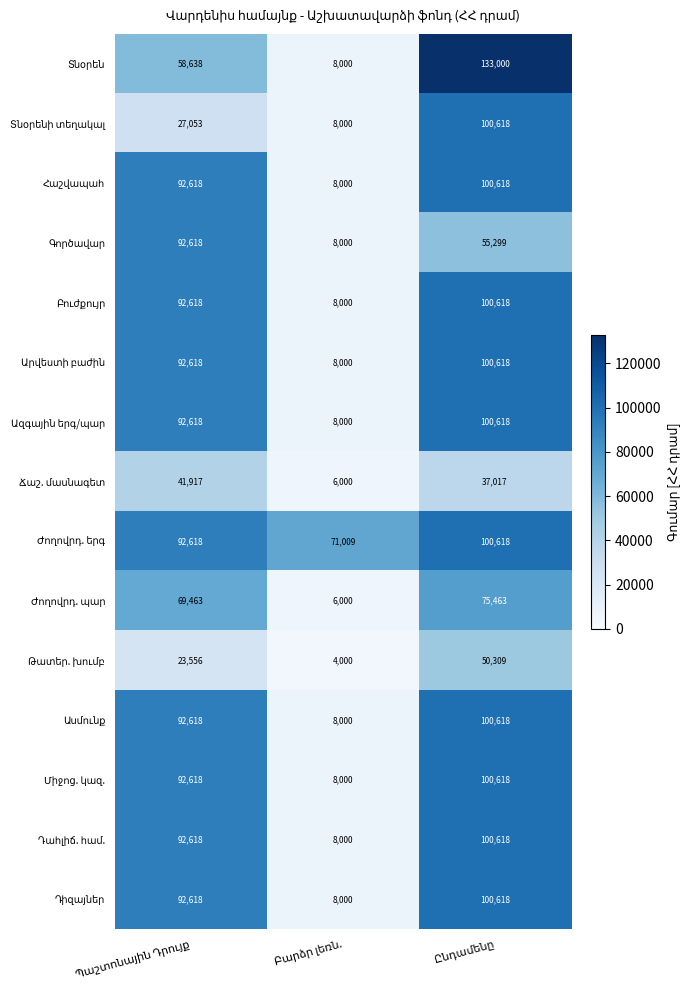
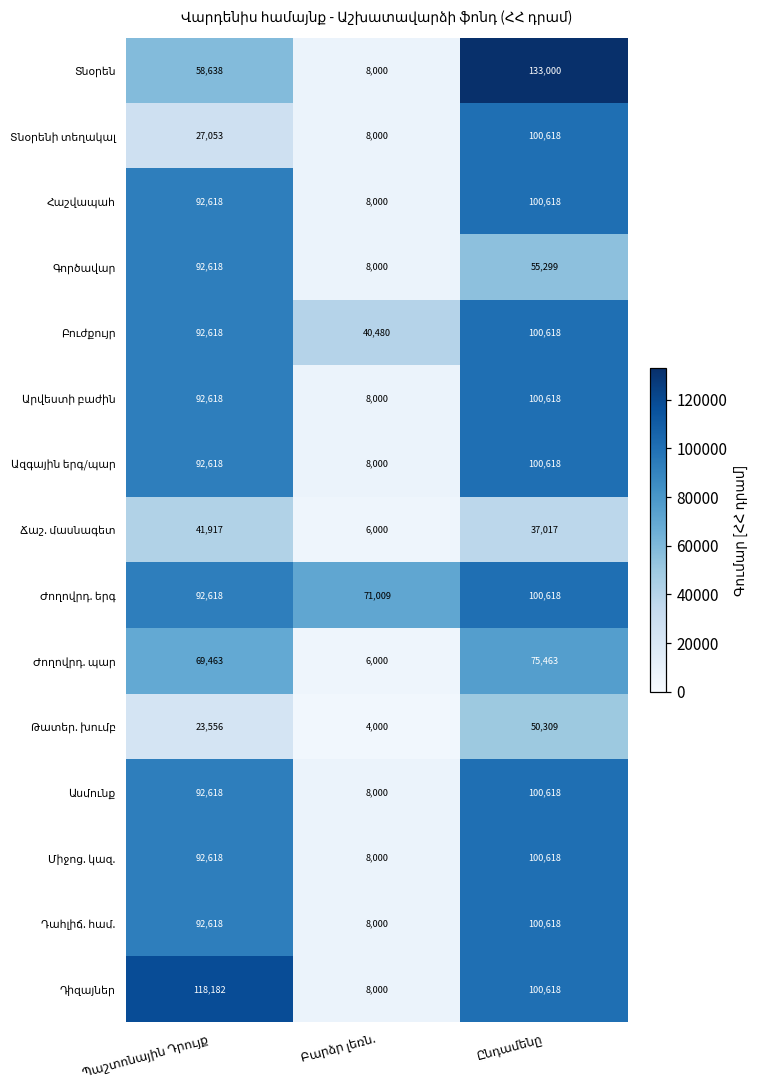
  {
    "Տնօրեն": {
      "Պաշտոնային Դրույք": "58,638",
      "Բարձր լեռն.": "8,000",
      "Ընդամենը": "133,000"
    },
    "Տնօրենի տեղակալ": {
      "Պաշտոնային Դրույք": "27,053",
      "Բարձր լեռն.": "8,000",
      "Ընդամենը": "100,618"
    },
    "Հաշվապահ": {
      "Պաշտոնային Դրույք": "92,618",
      "Բարձր լեռն.": "8,000",
      "Ընդամենը": "100,618"
    },
    "Գործավար": {
      "Պաշտոնային Դրույք": "92,618",
      "Բարձր լեռն.": "8,000",
      "Ընդամենը": "55,299"
    },
    "Բուժքույր": {
      "Պաշտոնային Դրույք": "92,618",
-     "Բարձր լեռն.": "8,000",
+     "Բարձր լեռն.": "40,480",
      "Ընդամենը": "100,618"
    },
    "Արվեստի բաժին": {
      "Պաշտոնային Դրույք": "92,618",
      "Բարձր լեռն.": "8,000",
      "Ընդամենը": "100,618"
    },
    "Ազգային երգ/պար": {
      "Պաշտոնային Դրույք": "92,618",
      "Բարձր լեռն.": "8,000",
      "Ընդամենը": "100,618"
    },
    "Ճաշ. մասնագետ": {
      "Պաշտոնային Դրույք": "41,917",
      "Բարձր լեռն.": "6,000",
      "Ընդամենը": "37,017"
    },
    "Ժողովրդ. երգ": {
      "Պաշտոնային Դրույք": "92,618",
      "Բարձր լեռն.": "71,009",
      "Ընդամենը": "100,618"
    },
    "Ժողովրդ. պար": {
      "Պաշտոնային Դրույք": "69,463",
      "Բարձր լեռն.": "6,000",
      "Ընդամենը": "75,463"
    },
    "Թատեր. խումբ": {
      "Պաշտոնային Դրույք": "23,556",
      "Բարձր լեռն.": "4,000",
      "Ընդամենը": "50,309"
    },
    "Ասմունք": {
      "Պաշտոնային Դրույք": "92,618",
      "Բարձր լեռն.": "8,000",
      "Ընդամենը": "100,618"
    },
    "Միջոց. կազ.": {
      "Պաշտոնային Դրույք": "92,618",
      "Բարձր լեռն.": "8,000",
      "Ընդամենը": "100,618"
    },
    "Դահլիճ. համ.": {
      "Պաշտոնային Դրույք": "92,618",
      "Բարձր լեռն.": "8,000",
      "Ընդամենը": "100,618"
    },
    "Դիզայներ": {
-     "Պաշտոնային Դրույք": "92,618",
+     "Պաշտոնային Դրույք": "118,182",
      "Բարձր լեռն.": "8,000",
      "Ընդամենը": "100,618"
    }
  }
